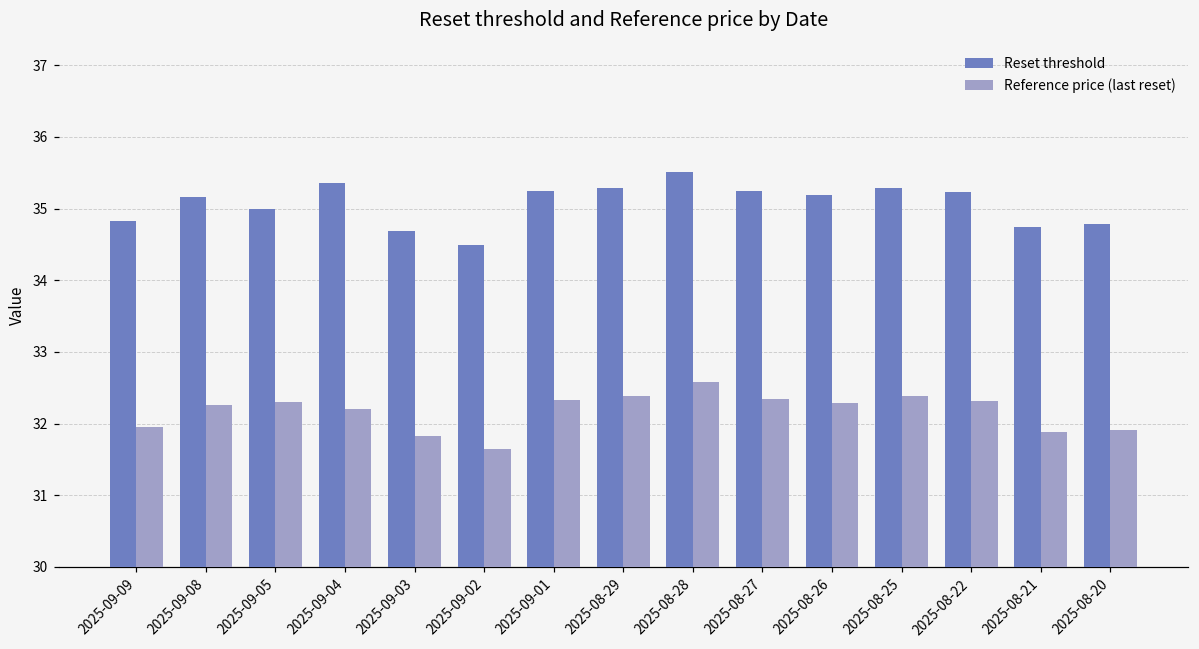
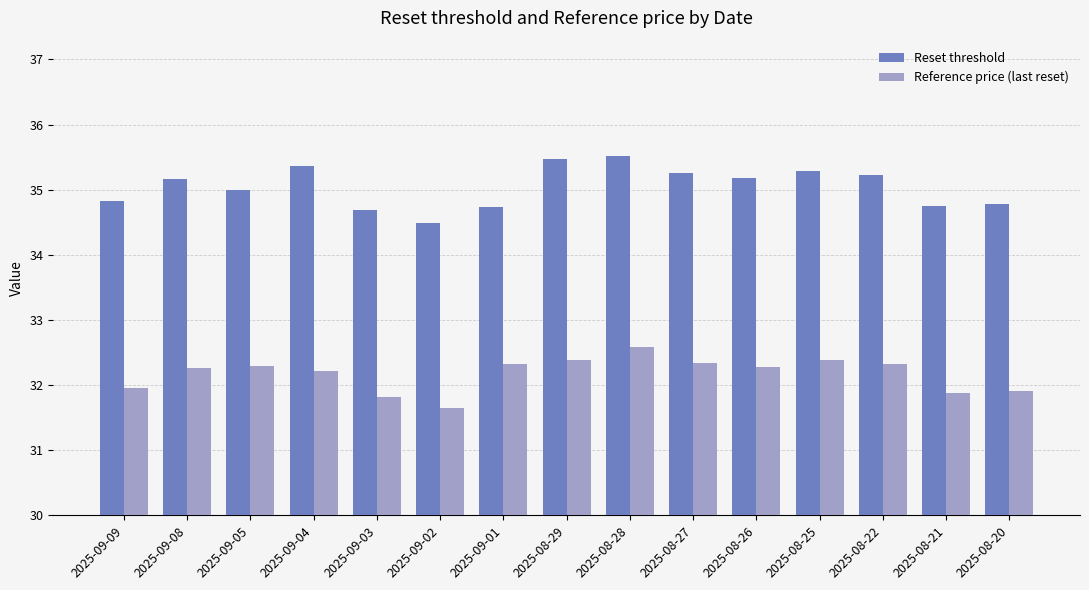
  {
    "Reset threshold": {
      "2025-09-09": 34.8,
      "2025-09-08": 35.2,
      "2025-09-05": 35.0,
      "2025-09-04": 35.4,
      "2025-09-03": 34.7,
      "2025-09-02": 34.5,
-     "2025-09-01": 35.2,
-     "2025-08-29": 35.3,
+     "2025-09-01": 34.7,
+     "2025-08-29": 35.5,
      "2025-08-28": 35.5,
      "2025-08-27": 35.3,
      "2025-08-26": 35.2,
      "2025-08-25": 35.3,
      "2025-08-22": 35.2,
      "2025-08-21": 34.7,
      "2025-08-20": 34.8
    },
    "Reference price (last reset)": {
      "2025-09-09": 32.0,
      "2025-09-08": 32.3,
      "2025-09-05": 32.3,
      "2025-09-04": 32.2,
      "2025-09-03": 31.8,
      "2025-09-02": 31.6,
      "2025-09-01": 32.3,
      "2025-08-29": 32.4,
      "2025-08-28": 32.6,
      "2025-08-27": 32.3,
      "2025-08-26": 32.3,
      "2025-08-25": 32.4,
      "2025-08-22": 32.3,
      "2025-08-21": 31.9,
      "2025-08-20": 31.9
    }
  }
